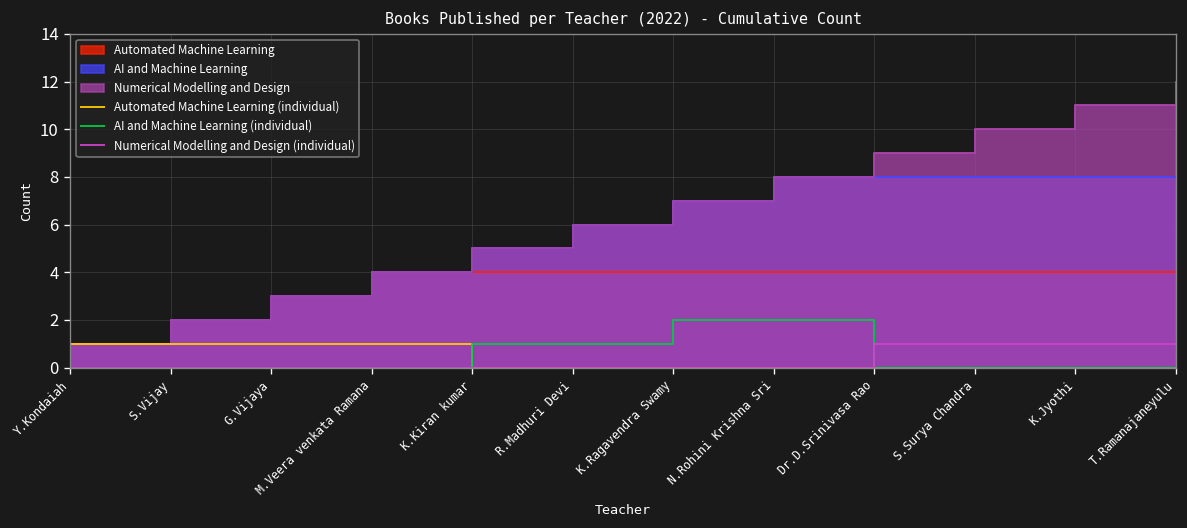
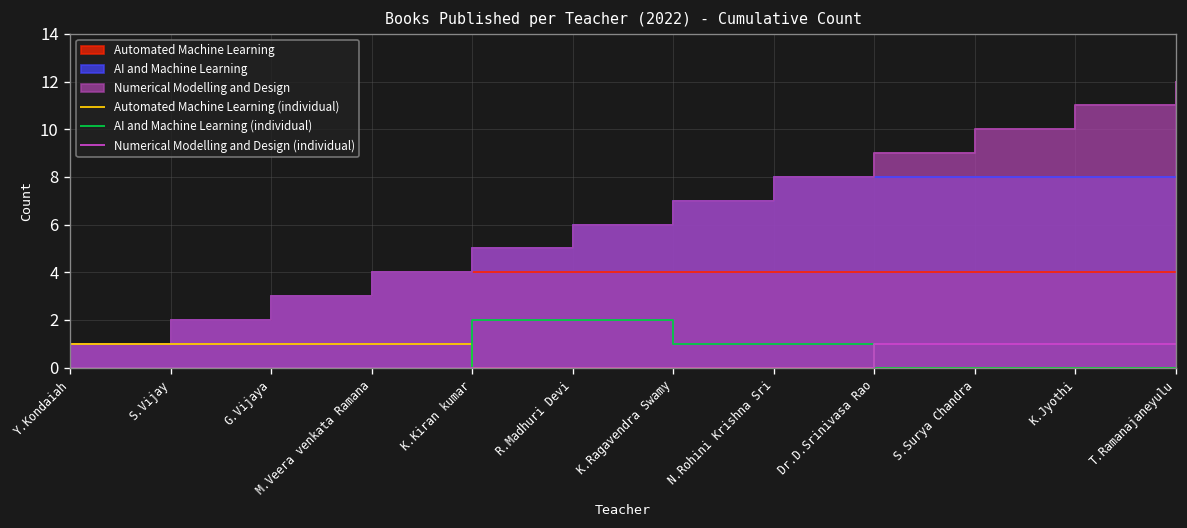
  {
    "Automated Machine Learning (individual)": {
      "G.Vijaya": 1,
      "M.Veera venkata Ramana": 1
    },
    "AI and Machine Learning (individual)": {
-     "K.Kiran kumar": 1,
-     "R.Madhuri Devi": 1,
-     "K.Ragavendra Swamy": 2,
-     "N.Rohini Krishna Sri": 2
+     "K.Kiran kumar": 2,
+     "R.Madhuri Devi": 2,
+     "K.Ragavendra Swamy": 1,
+     "N.Rohini Krishna Sri": 1
    }
  }
